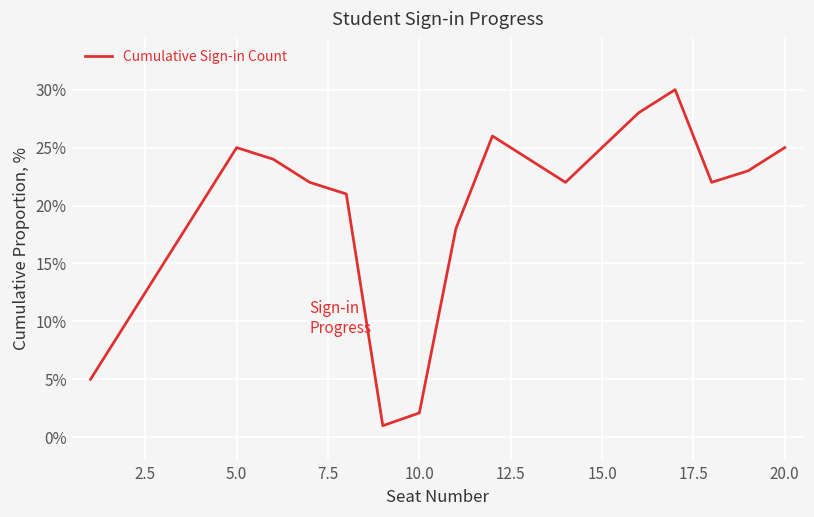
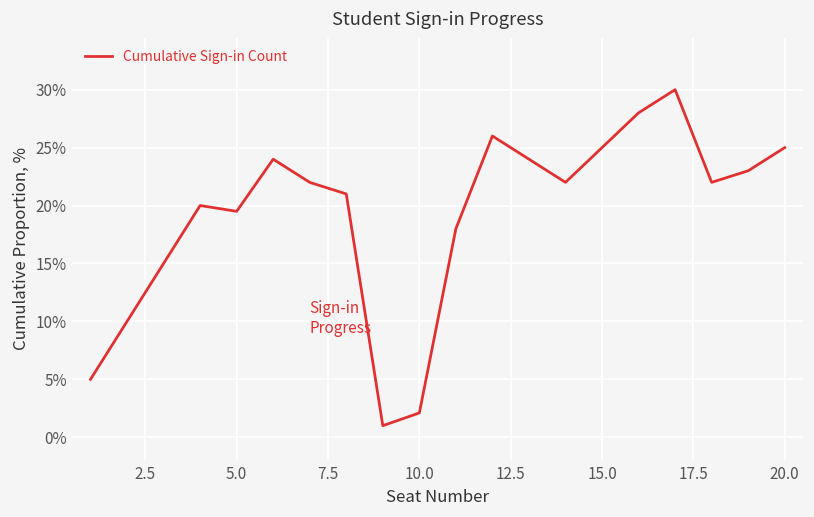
  {
-   "5.0": "25.0%",
+   "5.0": "19.5%",
    "10.0": "2.1%",
    "15.0": "25.0%",
    "20.0": "25.0%"
  }
